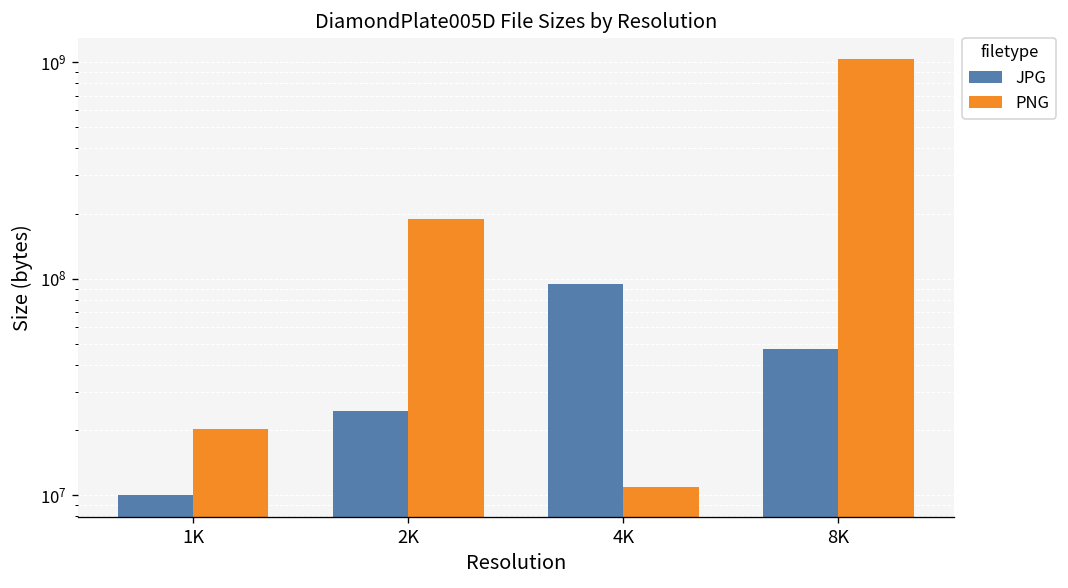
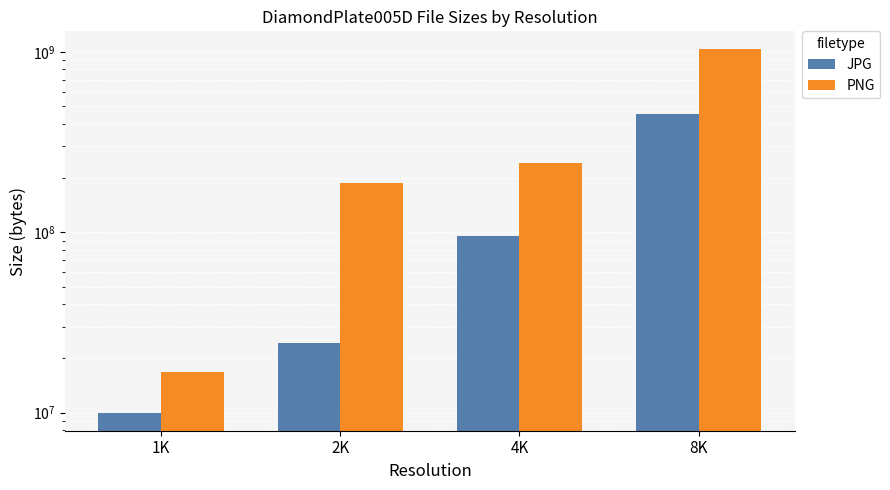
  {
    "JPG": {
      "1K": 10000000,
      "2K": 24000000,
      "4K": 90000000,
-     "8K": 47000000
+     "8K": 450000000
    },
    "PNG": {
-     "1K": 20000000,
+     "1K": 17000000,
      "2K": 190000000,
-     "4K": 11000000,
+     "4K": 240000000,
      "8K": 1000000000
    }
  }
